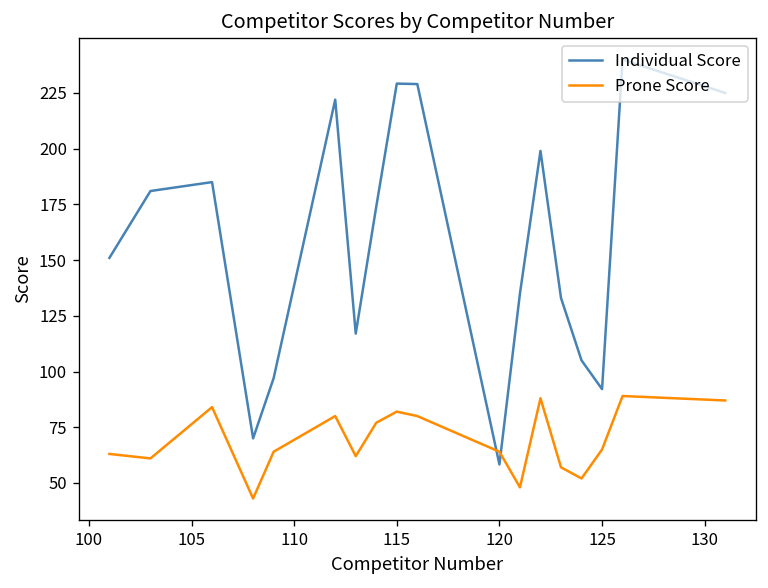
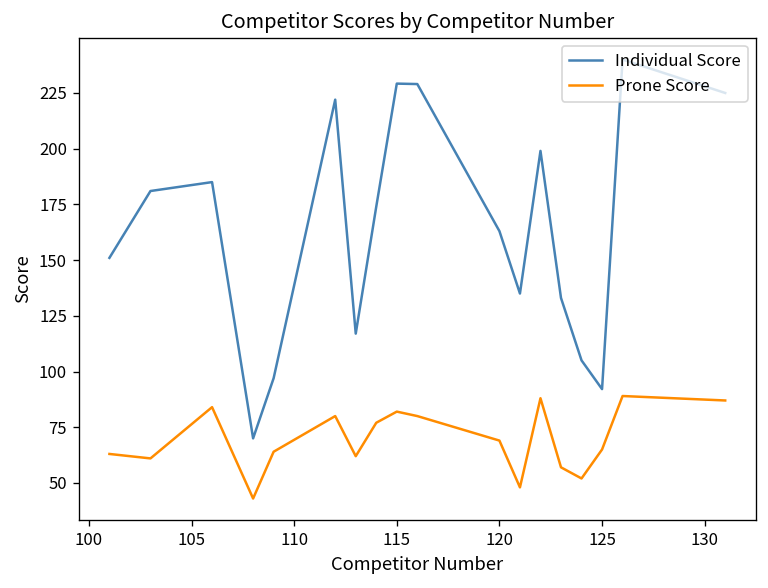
  {
    "Individual Score": {
      "115": 229,
-     "120": 58,
+     "120": 163,
      "125": 92
    },
    "Prone Score": {
      "115": 82,
-     "120": 64,
+     "120": 69,
      "125": 65
    }
  }
